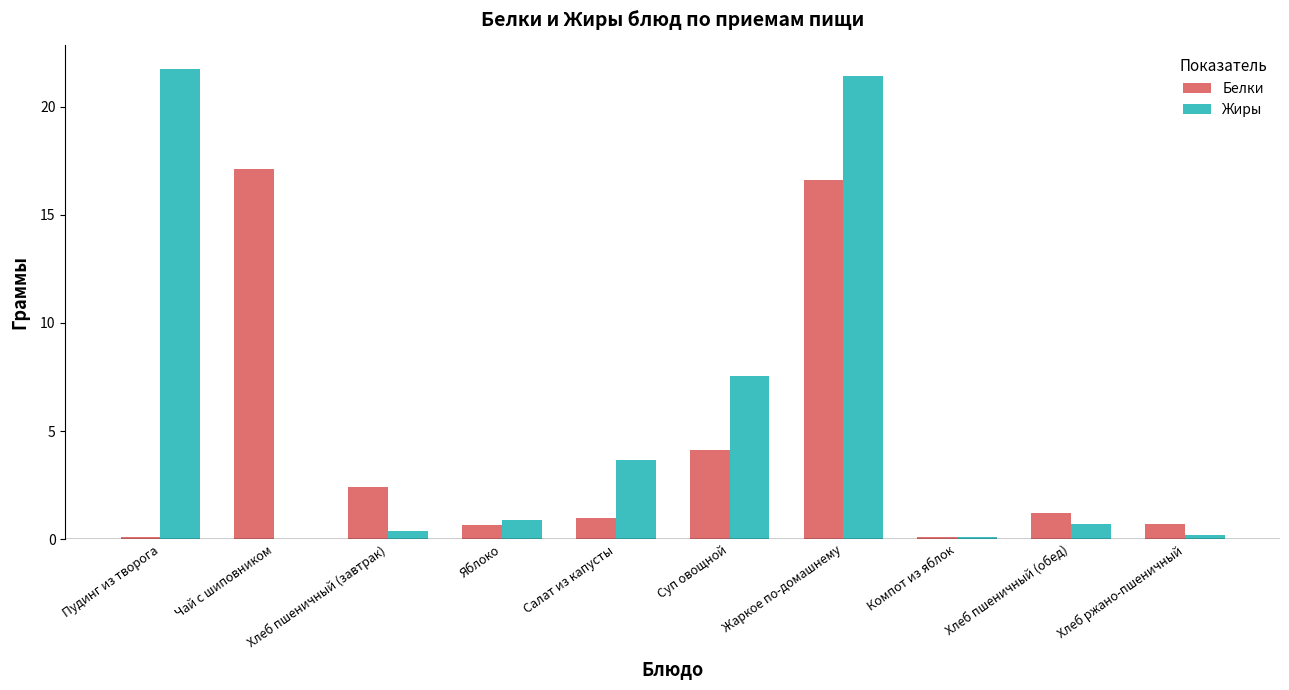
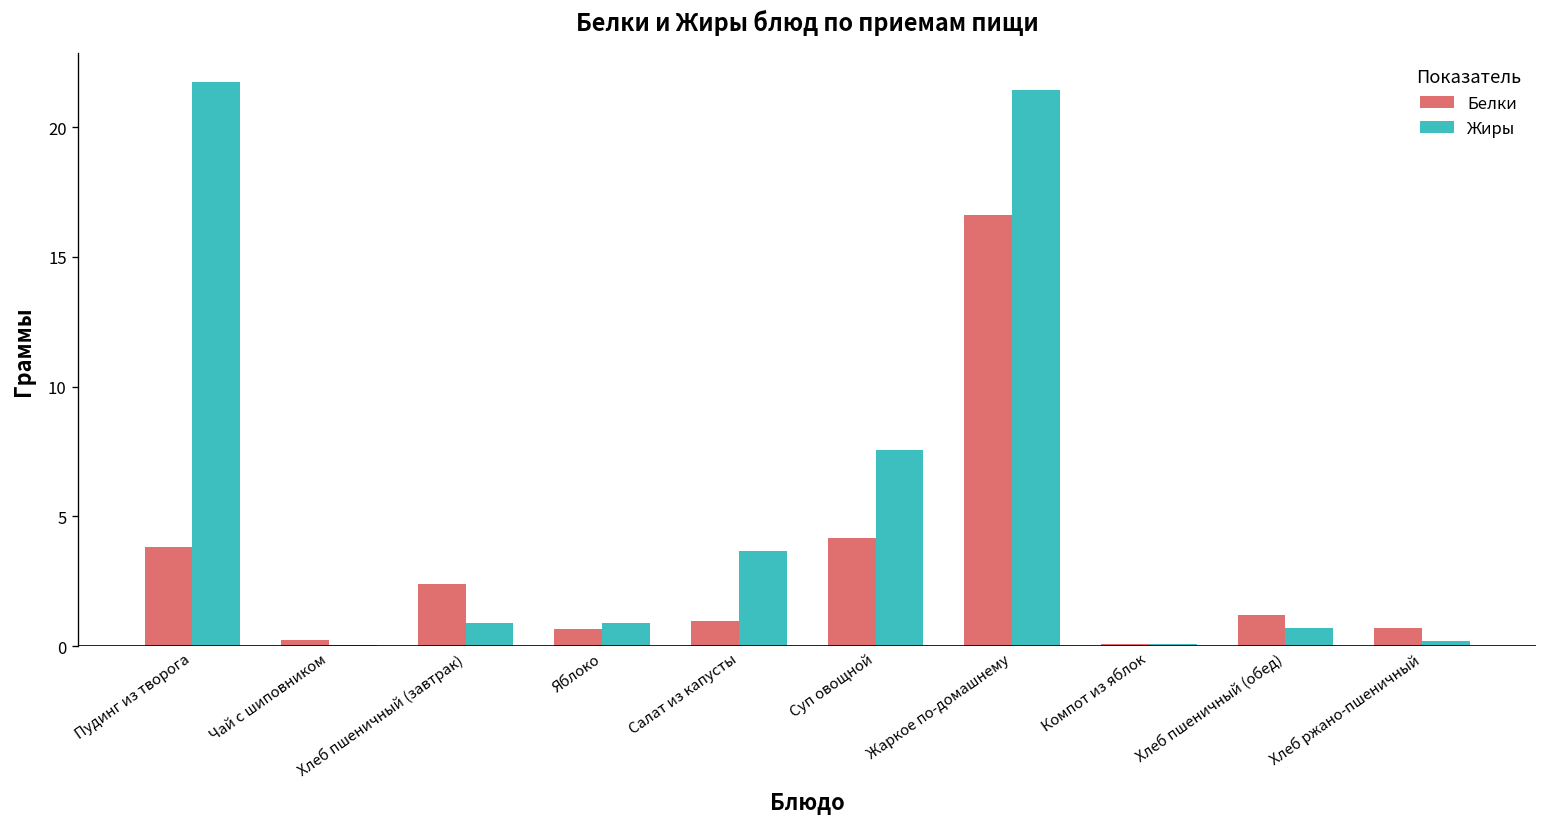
  {
    "Белки": {
-     "Пудинг из творога": 0.1,
-     "Чай с шиповником": 17.1,
+     "Пудинг из творога": 3.8,
+     "Чай с шиповником": 0.2,
      "Хлеб пшеничный (завтрак)": 2.4,
      "Яблоко": 0.7,
      "Салат из капусты": 1.0,
      "Суп овощной": 4.1,
      "Жаркое по-домашнему": 16.6,
      "Хлеб пшеничный (обед)": 1.2,
      "Хлеб ржано-пшеничный": 0.7
    },
    "Жиры": {
      "Пудинг из творога": 21.8,
-     "Хлеб пшеничный (завтрак)": 0.4,
+     "Хлеб пшеничный (завтрак)": 0.9,
      "Яблоко": 0.9,
      "Салат из капусты": 3.7,
      "Суп овощной": 7.6,
      "Жаркое по-домашнему": 21.4,
      "Хлеб пшеничный (обед)": 0.7,
      "Хлеб ржано-пшеничный": 0.2
    }
  }
